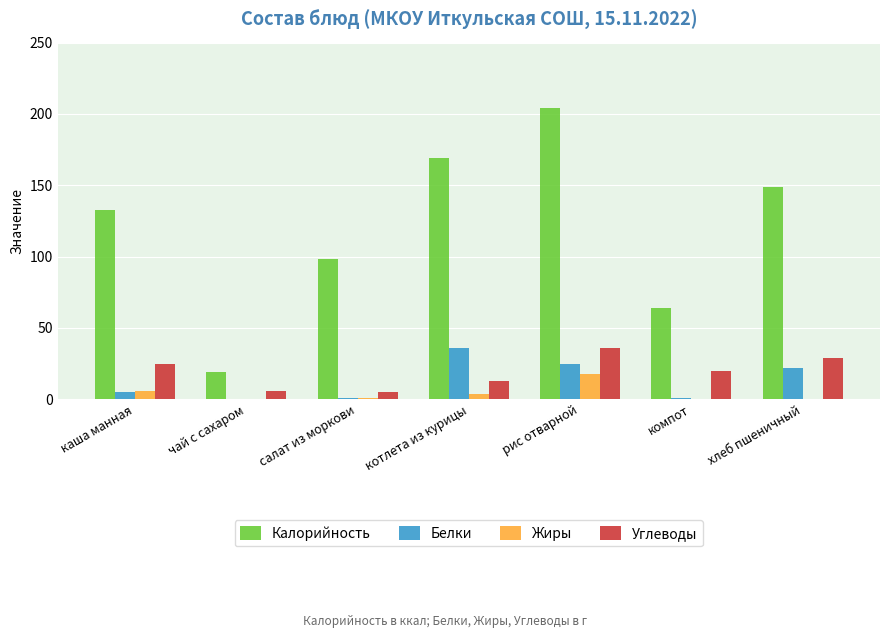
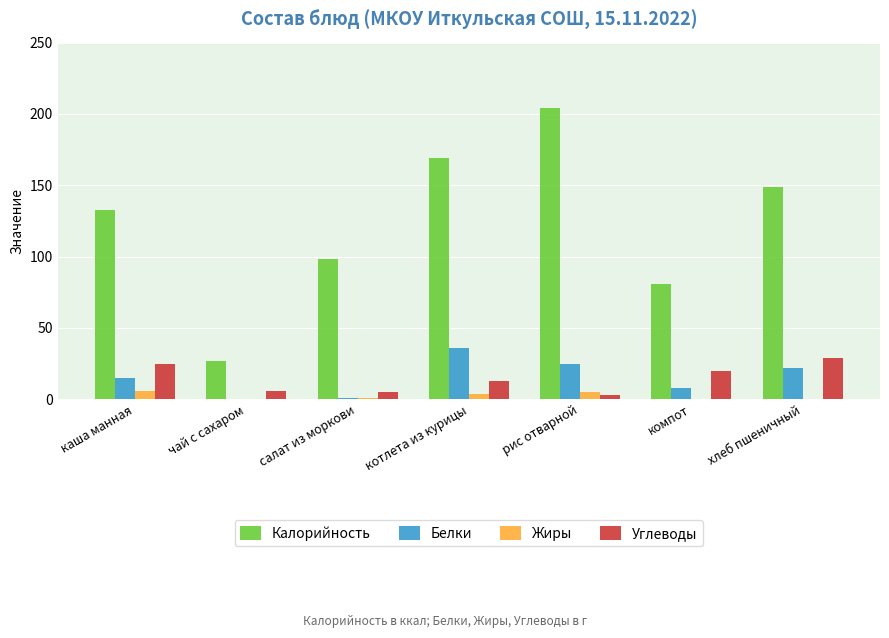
  {
    "Калорийность": {
      "каша манная": 133,
-     "чай с сахаром": 19,
+     "чай с сахаром": 27,
      "салат из моркови": 98,
      "котлета из курицы": 169,
      "рис отварной": 204,
-     "компот": 64,
+     "компот": 81,
      "хлеб пшеничный": 149
    },
    "Белки": {
-     "каша манная": 5,
+     "каша манная": 15,
      "чай с сахаром": 0,
      "котлета из курицы": 36,
      "рис отварной": 25,
-     "компот": 1,
+     "компот": 8,
      "хлеб пшеничный": 22
    },
    "Жиры": {
      "каша манная": 6,
      "чай с сахаром": 0,
      "котлета из курицы": 4,
-     "рис отварной": 18,
+     "рис отварной": 5,
      "компот": 0,
      "хлеб пшеничный": 0
    },
    "Углеводы": {
      "каша манная": 25,
      "чай с сахаром": 6,
      "салат из моркови": 5,
      "котлета из курицы": 13,
-     "рис отварной": 36,
+     "рис отварной": 3,
      "компот": 20,
      "хлеб пшеничный": 29
    }
  }
